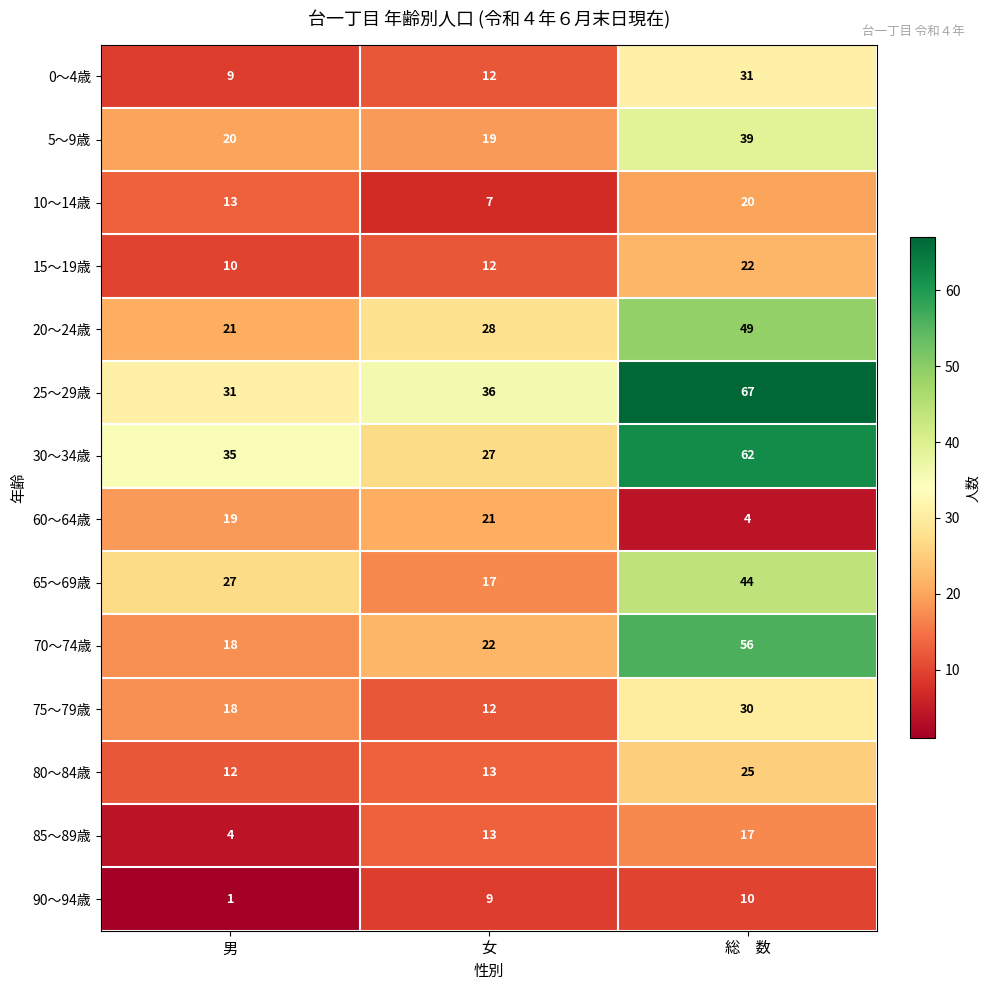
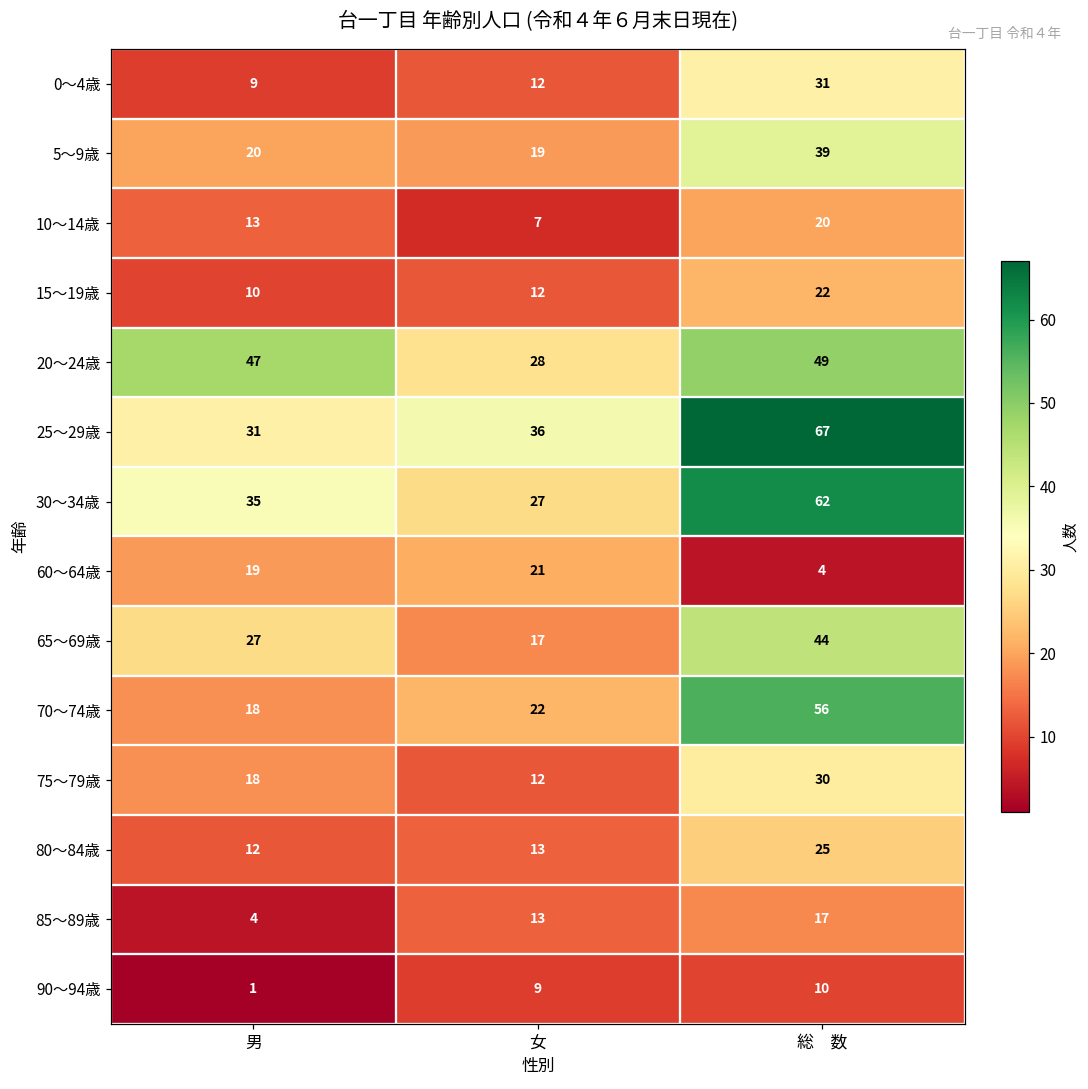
  {
    "0～4歳": {
      "男": 9,
      "女": 12,
      "総 数": 31
    },
    "5～9歳": {
      "男": 20,
      "女": 19,
      "総 数": 39
    },
    "10～14歳": {
      "男": 13,
      "女": 7,
      "総 数": 20
    },
    "15～19歳": {
      "男": 10,
      "女": 12,
      "総 数": 22
    },
    "20～24歳": {
-     "男": 21,
+     "男": 47,
      "女": 28,
      "総 数": 49
    },
    "25～29歳": {
      "男": 31,
      "女": 36,
      "総 数": 67
    },
    "30～34歳": {
      "男": 35,
      "女": 27,
      "総 数": 62
    },
    "60～64歳": {
      "男": 19,
      "女": 21,
      "総 数": 4
    },
    "65～69歳": {
      "男": 27,
      "女": 17,
      "総 数": 44
    },
    "70～74歳": {
      "男": 18,
      "女": 22,
      "総 数": 56
    },
    "75～79歳": {
      "男": 18,
      "女": 12,
      "総 数": 30
    },
    "80～84歳": {
      "男": 12,
      "女": 13,
      "総 数": 25
    },
    "85～89歳": {
      "男": 4,
      "女": 13,
      "総 数": 17
    },
    "90～94歳": {
      "男": 1,
      "女": 9,
      "総 数": 10
    }
  }
